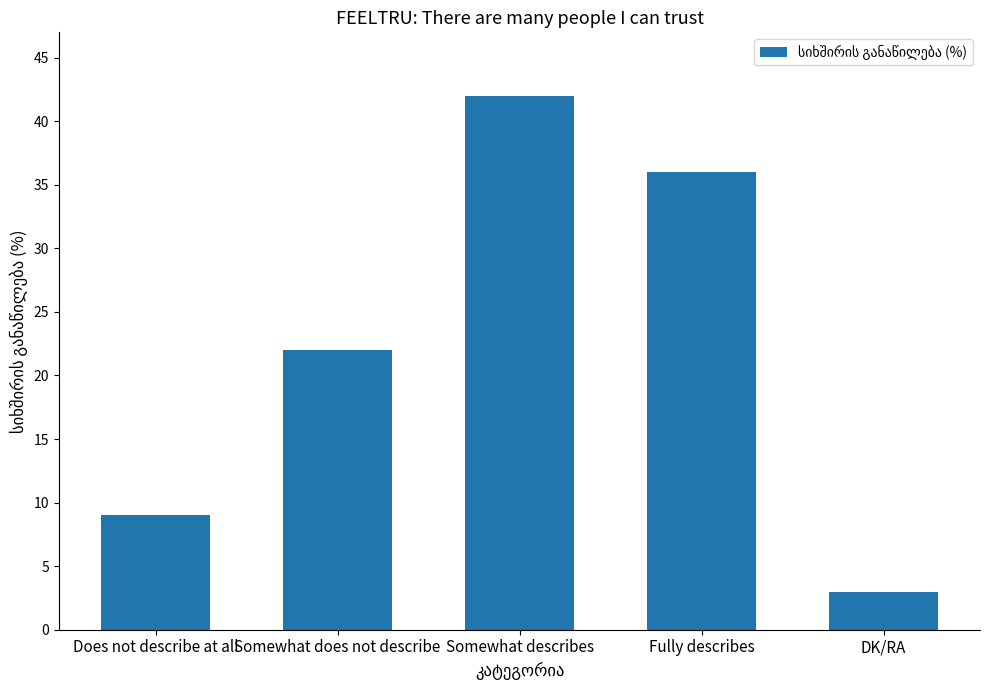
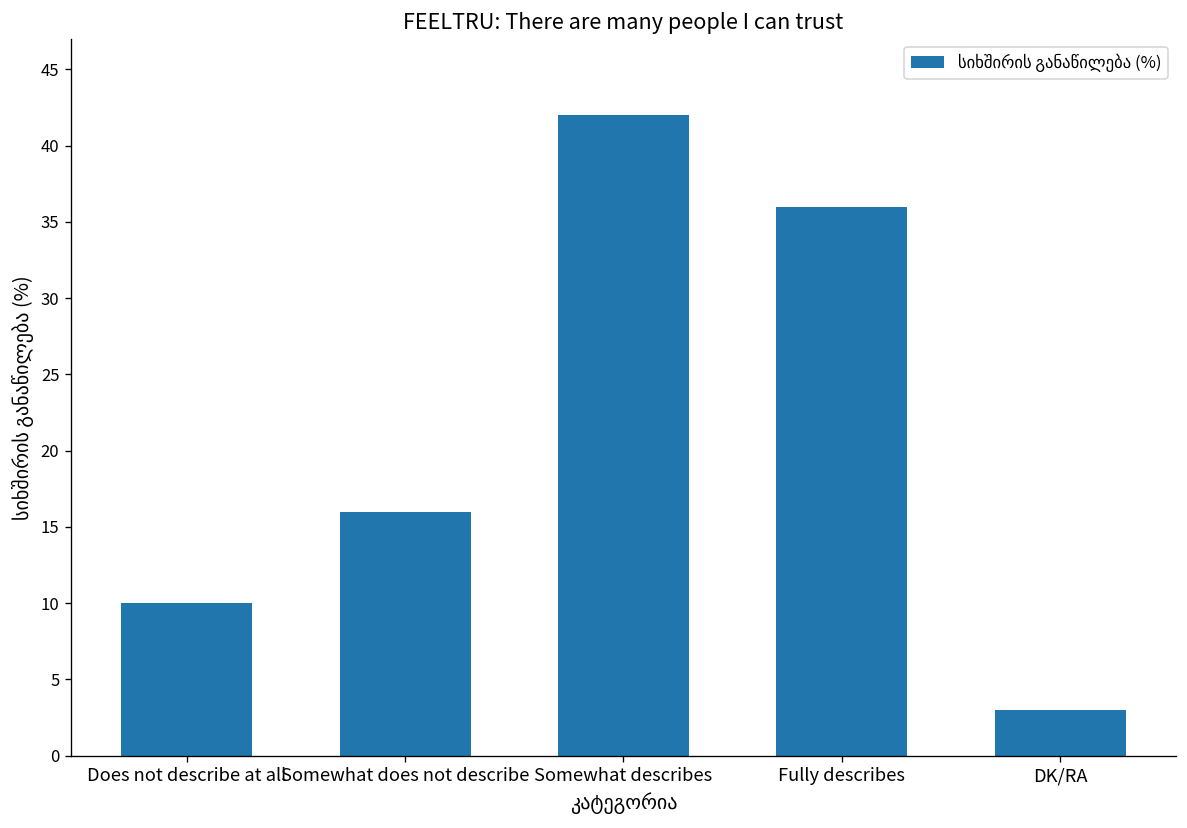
  {
-   "Does not describe at all": 9,
-   "Somewhat does not describe": 22,
+   "Does not describe at all": 10,
+   "Somewhat does not describe": 16,
    "Somewhat describes": 42,
    "Fully describes": 36,
    "DK/RA": 3
  }
